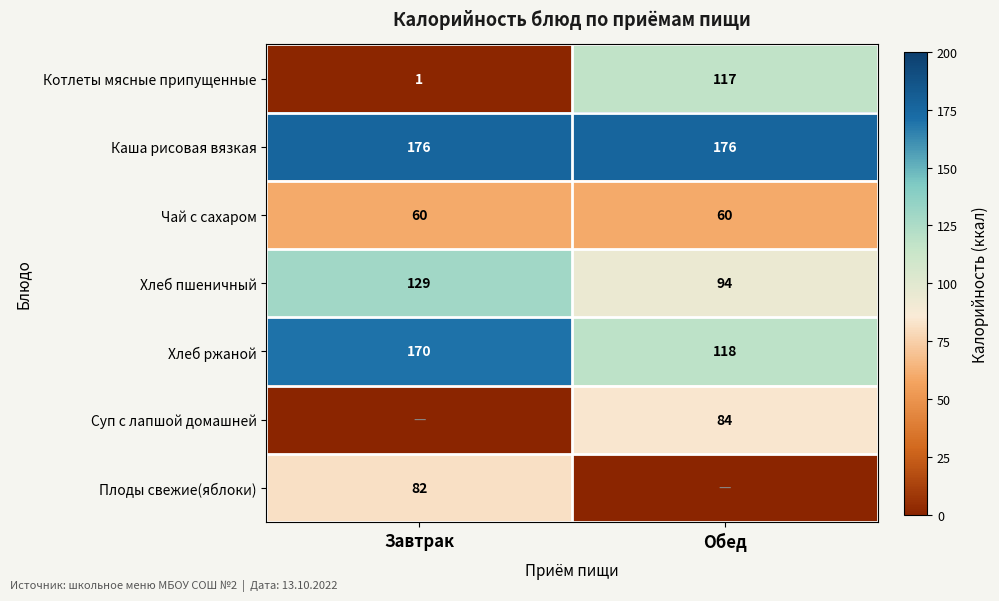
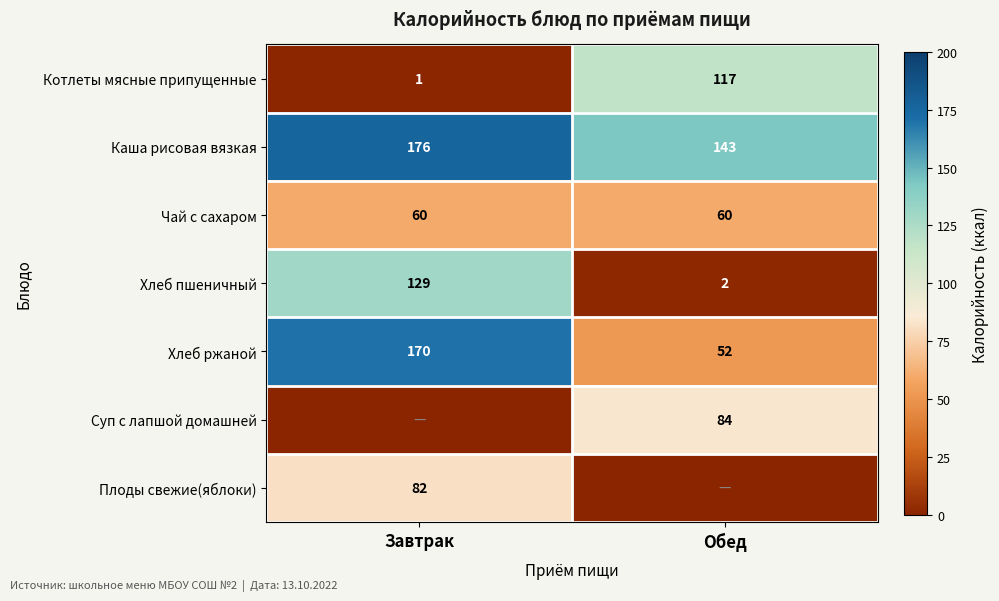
  {
    "Котлеты мясные припущенные": {
      "Завтрак": 1,
      "Обед": 117
    },
    "Каша рисовая вязкая": {
      "Завтрак": 176,
-     "Обед": 176
+     "Обед": 143
    },
    "Чай с сахаром": {
      "Завтрак": 60,
      "Обед": 60
    },
    "Хлеб пшеничный": {
      "Завтрак": 129,
-     "Обед": 94
+     "Обед": 2
    },
    "Хлеб ржаной": {
      "Завтрак": 170,
-     "Обед": 118
+     "Обед": 52
    },
    "Суп с лапшой домашней": {
      "Обед": 84
    },
    "Плоды свежие(яблоки)": {
      "Завтрак": 82
    }
  }
